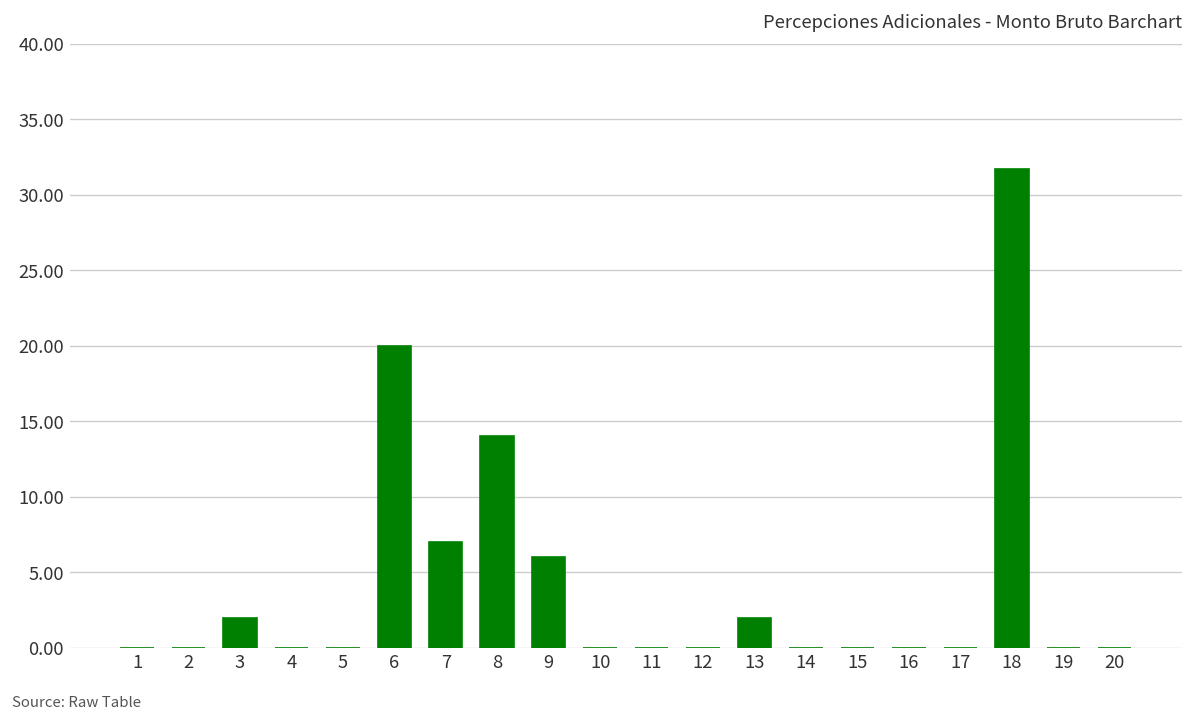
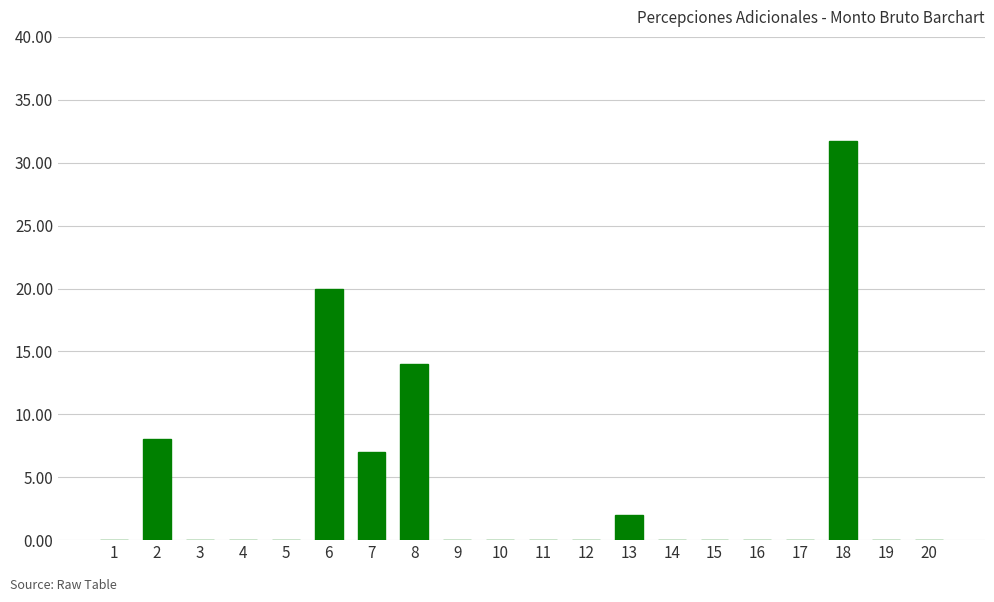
  {
    "1": 0,
-   "2": 0,
-   "3": 2,
+   "2": 8,
+   "3": 0,
    "4": 0,
    "5": 0,
    "6": 20,
    "7": 7,
    "8": 14,
-   "9": 6,
+   "9": 0,
    "10": 0,
    "11": 0,
    "12": 0,
    "13": 2,
    "14": 0,
    "15": 0,
    "16": 0,
    "17": 0,
    "18": 31.7,
    "19": 0,
    "20": 0
  }
